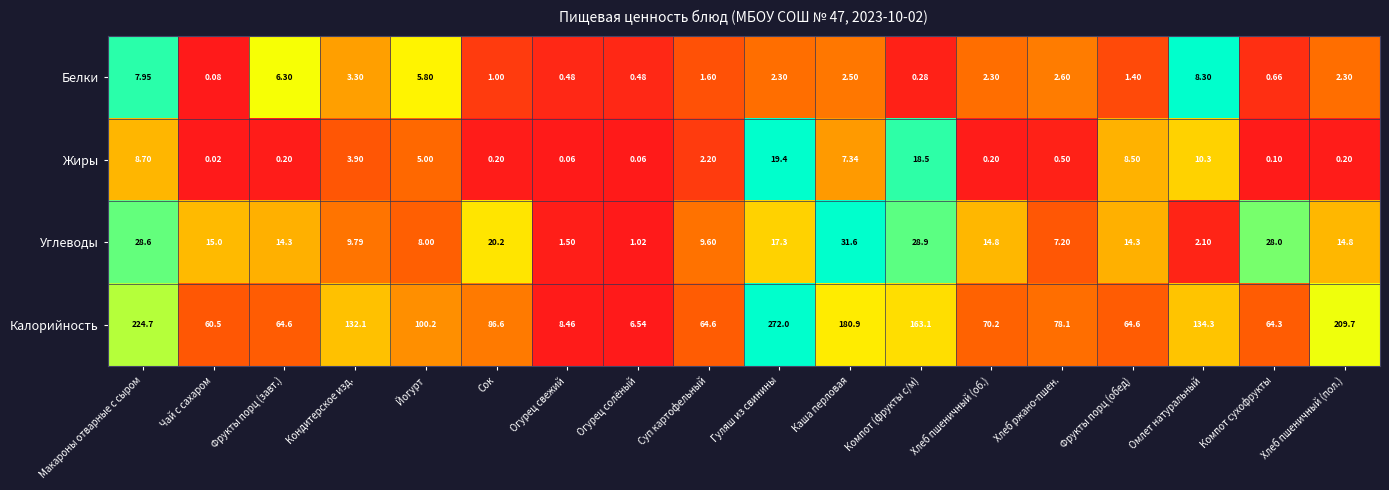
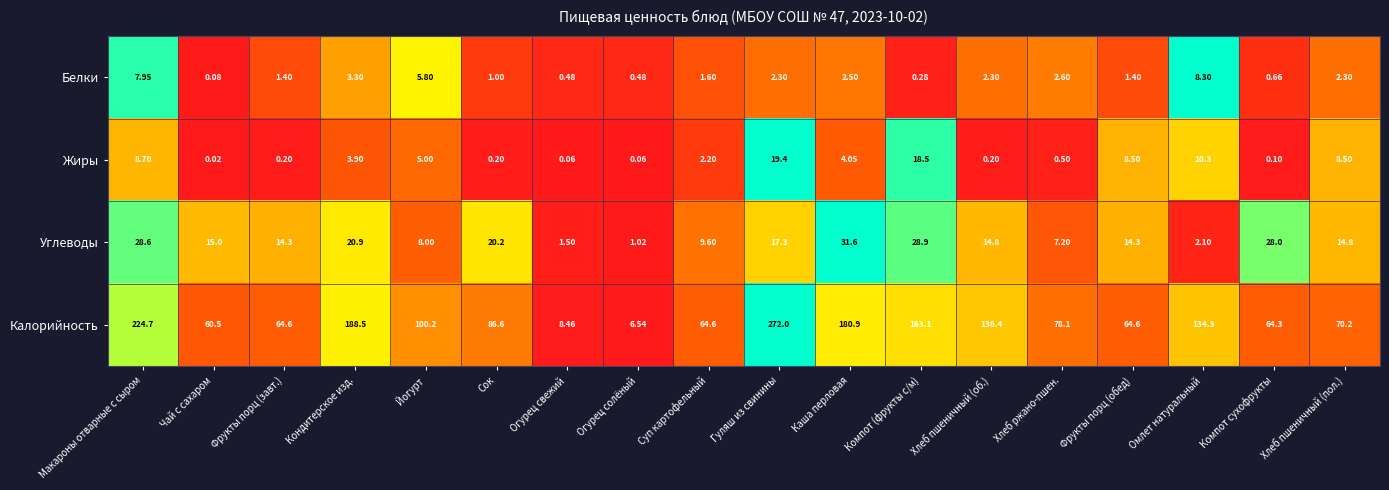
  {
    "Белки": {
      "Макароны отварные с сыром": 7.95,
      "Чай с сахаром": 0.08,
-     "Фрукты порц (завт.)": 6.30,
+     "Фрукты порц (завт.)": 1.40,
      "Кондитерское изд.": 3.30,
      "Йогурт": 5.80,
      "Сок": 1.00,
      "Огурец свежий": 0.48,
      "Огурец солёный": 0.48,
      "Суп картофельный": 1.60,
      "Гуляш из свинины": 2.30,
      "Каша перловая": 2.50,
      "Компот (фрукты с/м)": 0.28,
      "Хлеб пшеничный (об.)": 2.30,
      "Хлеб ржано-пшен.": 2.60,
      "Фрукты порц (обед)": 1.40,
      "Омлет натуральный": 8.30,
      "Компот сухофрукты": 0.66,
      "Хлеб пшеничный (пол.)": 2.30
    },
    "Жиры": {
      "Макароны отварные с сыром": 8.70,
      "Чай с сахаром": 0.02,
      "Фрукты порц (завт.)": 0.20,
      "Кондитерское изд.": 3.90,
      "Йогурт": 5.00,
      "Сок": 0.20,
      "Огурец свежий": 0.06,
      "Огурец солёный": 0.06,
      "Суп картофельный": 2.20,
      "Гуляш из свинины": 19.4,
-     "Каша перловая": 7.34,
+     "Каша перловая": 4.05,
      "Компот (фрукты с/м)": 18.5,
      "Хлеб пшеничный (об.)": 0.20,
      "Хлеб ржано-пшен.": 0.50,
      "Фрукты порц (обед)": 8.50,
      "Омлет натуральный": 10.3,
      "Компот сухофрукты": 0.10,
-     "Хлеб пшеничный (пол.)": 0.20
+     "Хлеб пшеничный (пол.)": 8.50
    },
    "Углеводы": {
      "Макароны отварные с сыром": 28.6,
      "Чай с сахаром": 15.0,
      "Фрукты порц (завт.)": 14.3,
-     "Кондитерское изд.": 9.79,
+     "Кондитерское изд.": 20.9,
      "Йогурт": 8.00,
      "Сок": 20.2,
      "Огурец свежий": 1.50,
      "Огурец солёный": 1.02,
      "Суп картофельный": 9.60,
      "Гуляш из свинины": 17.3,
      "Каша перловая": 31.6,
      "Компот (фрукты с/м)": 28.9,
      "Хлеб пшеничный (об.)": 14.8,
      "Хлеб ржано-пшен.": 7.20,
      "Фрукты порц (обед)": 14.3,
      "Омлет натуральный": 2.10,
      "Компот сухофрукты": 28.0,
      "Хлеб пшеничный (пол.)": 14.8
    },
    "Калорийность": {
      "Макароны отварные с сыром": 224.7,
      "Чай с сахаром": 60.5,
      "Фрукты порц (завт.)": 64.6,
-     "Кондитерское изд.": 132.1,
+     "Кондитерское изд.": 188.5,
      "Йогурт": 100.2,
      "Сок": 86.6,
      "Огурец свежий": 8.46,
      "Огурец солёный": 6.54,
      "Суп картофельный": 64.6,
      "Гуляш из свинины": 272.0,
      "Каша перловая": 180.9,
      "Компот (фрукты с/м)": 163.1,
-     "Хлеб пшеничный (об.)": 70.2,
+     "Хлеб пшеничный (об.)": 136.4,
      "Хлеб ржано-пшен.": 78.1,
      "Фрукты порц (обед)": 64.6,
      "Омлет натуральный": 134.3,
      "Компот сухофрукты": 64.3,
-     "Хлеб пшеничный (пол.)": 209.7
+     "Хлеб пшеничный (пол.)": 70.2
    }
  }
